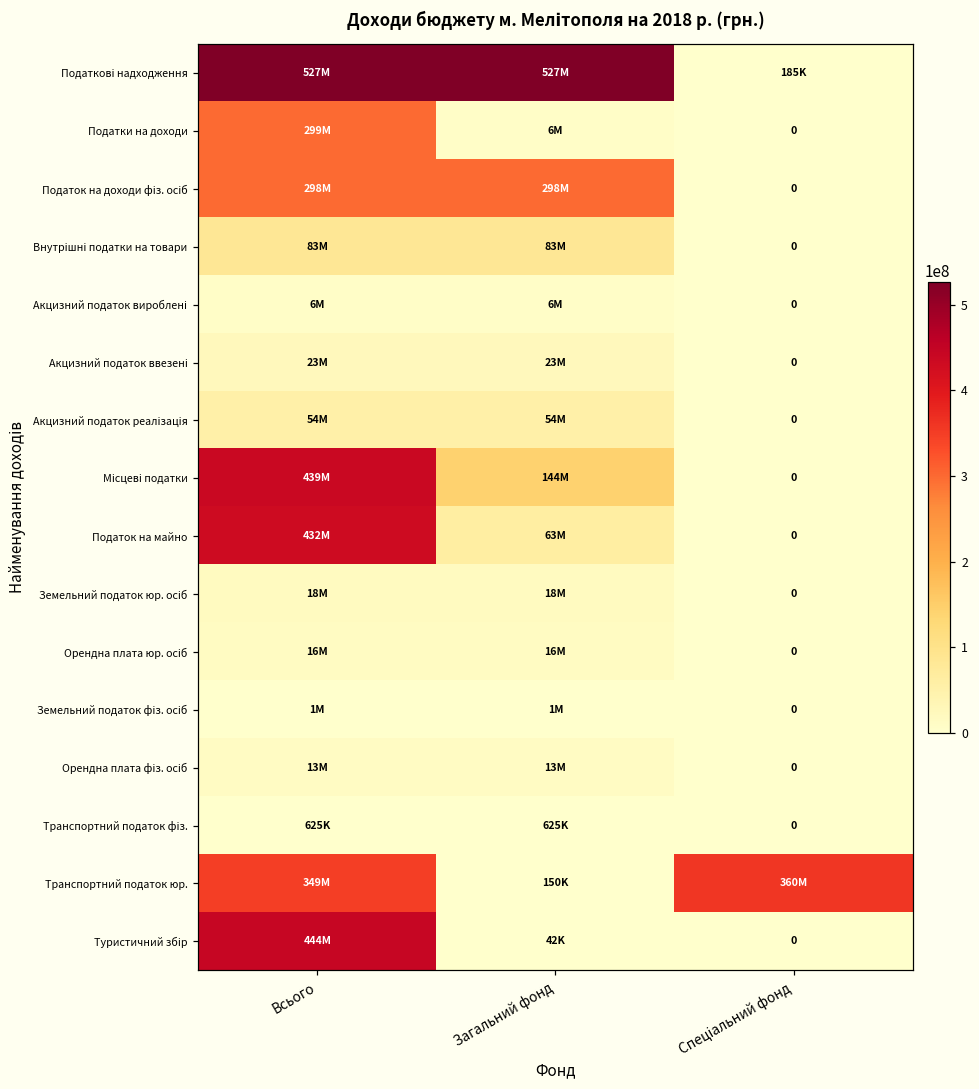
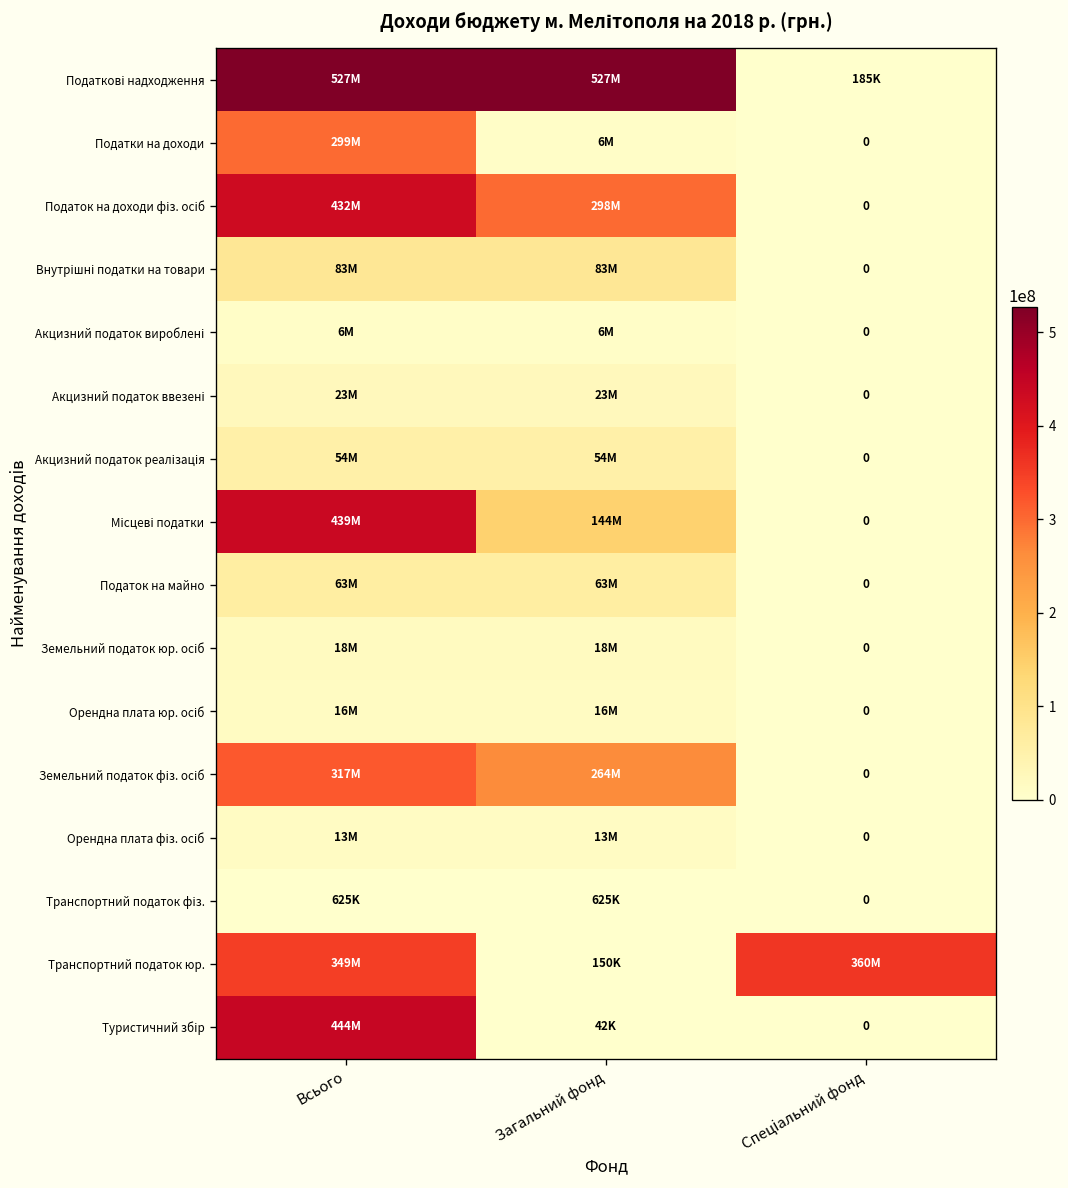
  {
    "Податкові надходження": {
      "Всього": "527M",
      "Загальний фонд": "527M",
      "Спеціальний фонд": "185K"
    },
    "Податки на доходи": {
      "Всього": "299M",
      "Загальний фонд": "6M",
      "Спеціальний фонд": "0"
    },
    "Податок на доходи фіз. осіб": {
-     "Всього": "298M",
+     "Всього": "432M",
      "Загальний фонд": "298M",
      "Спеціальний фонд": "0"
    },
    "Внутрішні податки на товари": {
      "Всього": "83M",
      "Загальний фонд": "83M",
      "Спеціальний фонд": "0"
    },
    "Акцизний податок вироблені": {
      "Всього": "6M",
      "Загальний фонд": "6M",
      "Спеціальний фонд": "0"
    },
    "Акцизний податок ввезені": {
      "Всього": "23M",
      "Загальний фонд": "23M",
      "Спеціальний фонд": "0"
    },
    "Акцизний податок реалізація": {
      "Всього": "54M",
      "Загальний фонд": "54M",
      "Спеціальний фонд": "0"
    },
    "Місцеві податки": {
      "Всього": "439M",
      "Загальний фонд": "144M",
      "Спеціальний фонд": "0"
    },
    "Податок на майно": {
-     "Всього": "432M",
+     "Всього": "63M",
      "Загальний фонд": "63M",
      "Спеціальний фонд": "0"
    },
    "Земельний податок юр. осіб": {
      "Всього": "18M",
      "Загальний фонд": "18M",
      "Спеціальний фонд": "0"
    },
    "Орендна плата юр. осіб": {
      "Всього": "16M",
      "Загальний фонд": "16M",
      "Спеціальний фонд": "0"
    },
    "Земельний податок фіз. осіб": {
-     "Всього": "1M",
-     "Загальний фонд": "1M",
+     "Всього": "317M",
+     "Загальний фонд": "264M",
      "Спеціальний фонд": "0"
    },
    "Орендна плата фіз. осіб": {
      "Всього": "13M",
      "Загальний фонд": "13M",
      "Спеціальний фонд": "0"
    },
    "Транспортний податок фіз.": {
      "Всього": "625K",
      "Загальний фонд": "625K",
      "Спеціальний фонд": "0"
    },
    "Транспортний податок юр.": {
      "Всього": "349M",
      "Загальний фонд": "150K",
      "Спеціальний фонд": "360M"
    },
    "Туристичний збір": {
      "Всього": "444M",
      "Загальний фонд": "42K",
      "Спеціальний фонд": "0"
    }
  }
